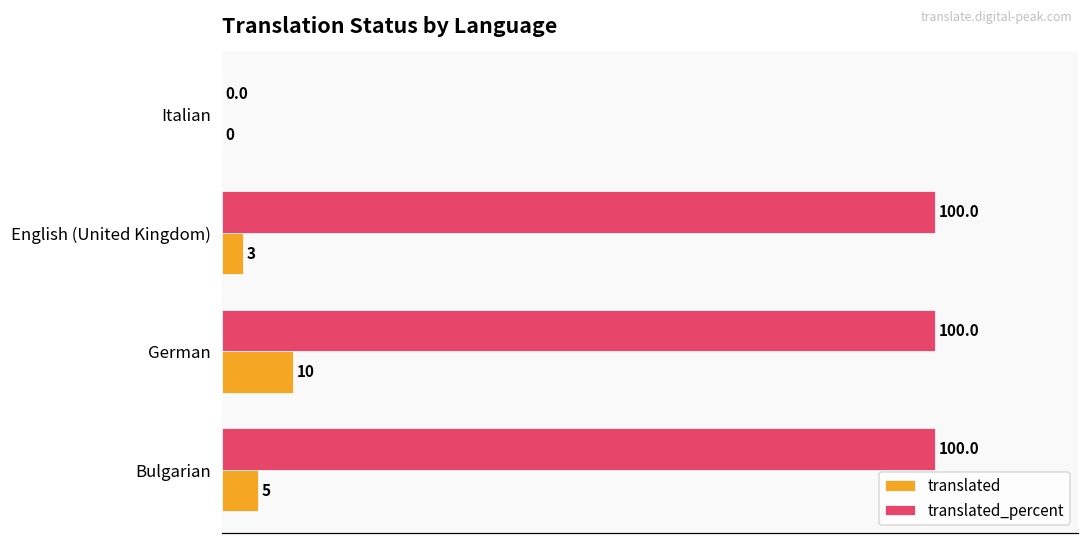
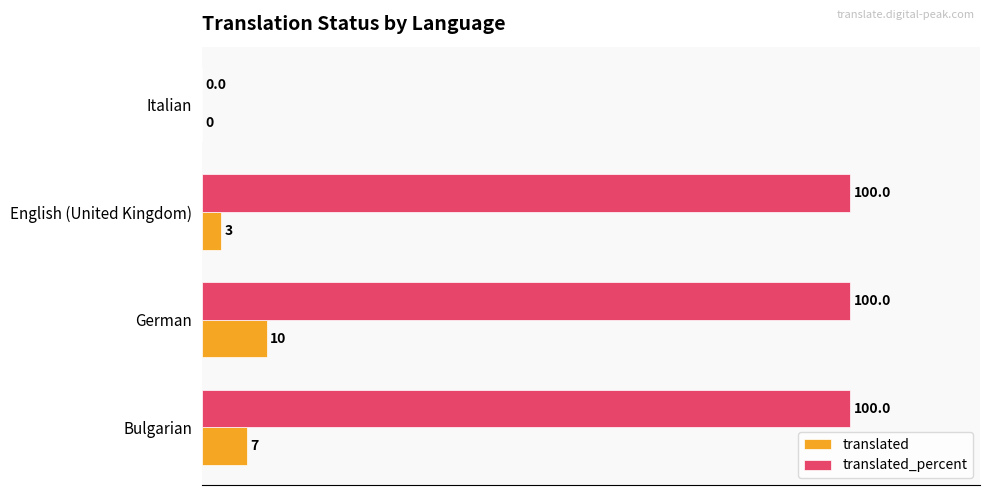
  {
    "translated": {
      "Italian": 0,
      "English (United Kingdom)": 3,
      "German": 10,
-     "Bulgarian": 5
+     "Bulgarian": 7
    },
    "translated_percent": {
      "Italian": 0.0,
      "English (United Kingdom)": 100.0,
      "German": 100.0,
      "Bulgarian": 100.0
    }
  }
